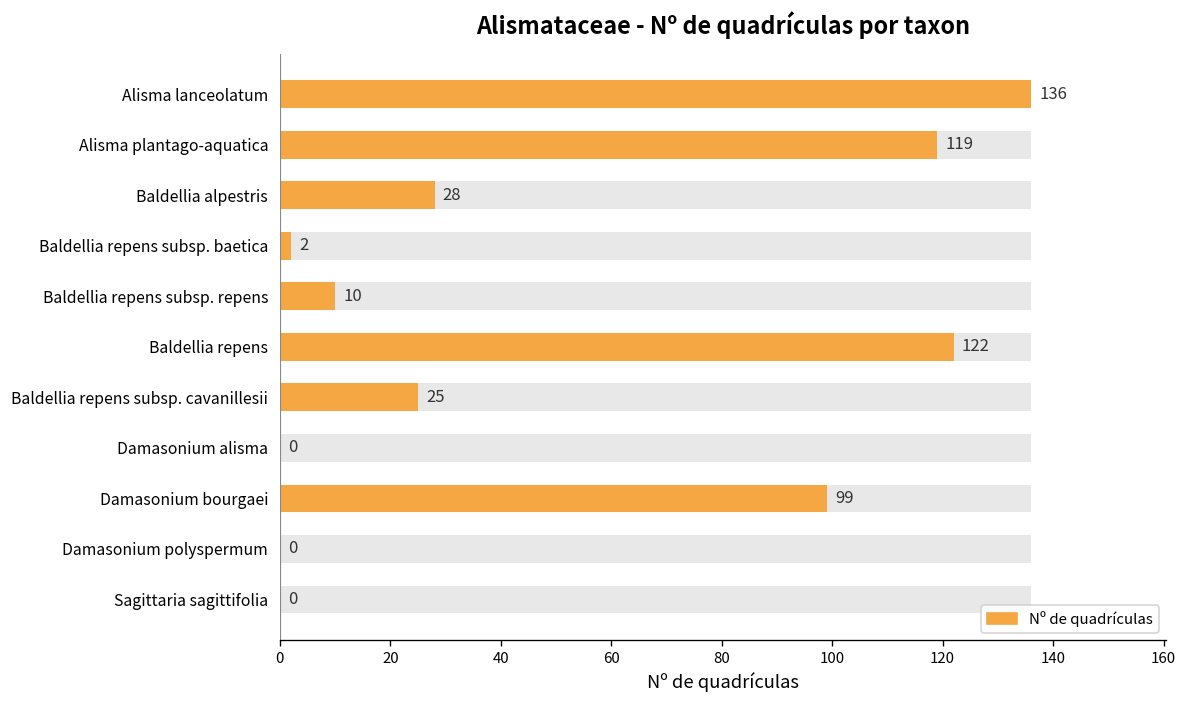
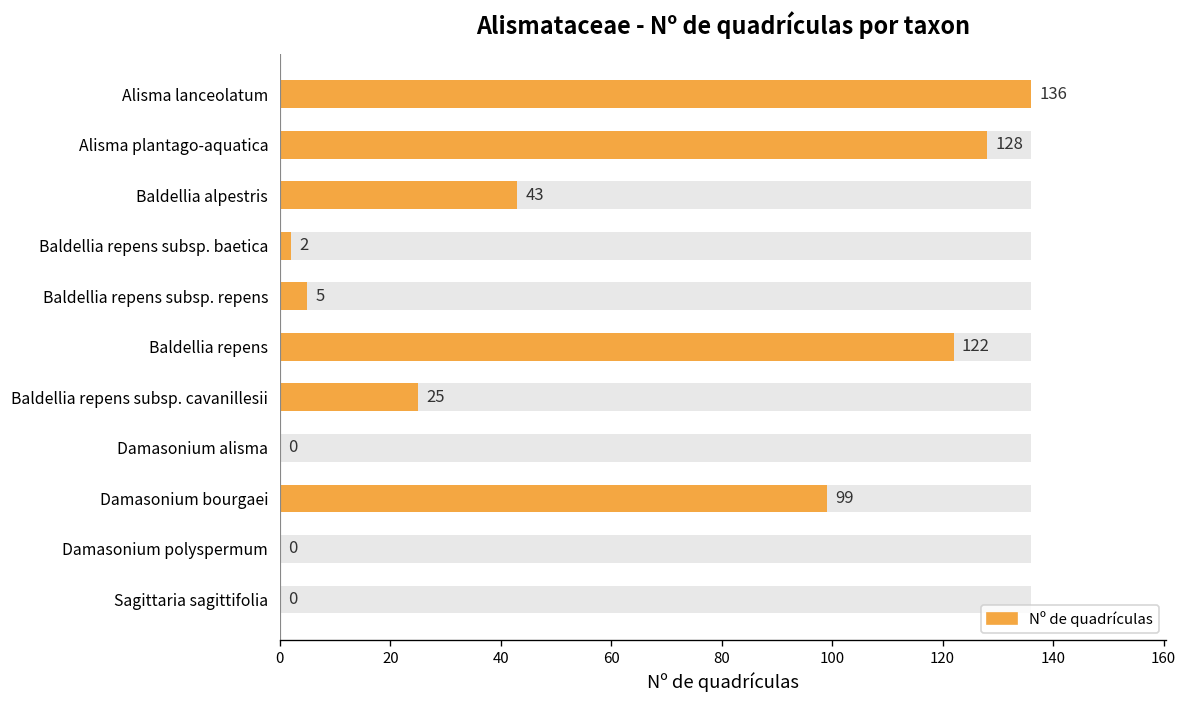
  {
    "Nº de quadrículas": {
      "Alisma lanceolatum": 136,
-     "Alisma plantago-aquatica": 119,
-     "Baldellia alpestris": 28,
-     "Baldellia repens subsp. repens": 10,
+     "Alisma plantago-aquatica": 128,
+     "Baldellia alpestris": 43,
+     "Baldellia repens subsp. repens": 5,
      "Damasonium alisma": 0,
      "Damasonium polyspermum": 0,
      "Sagittaria sagittifolia": 0
    }
  }
